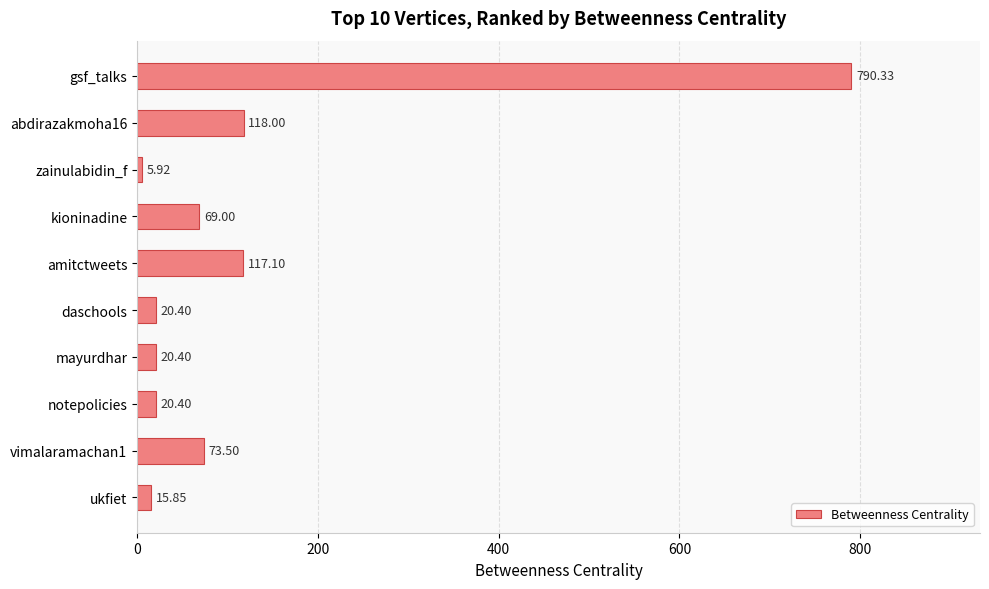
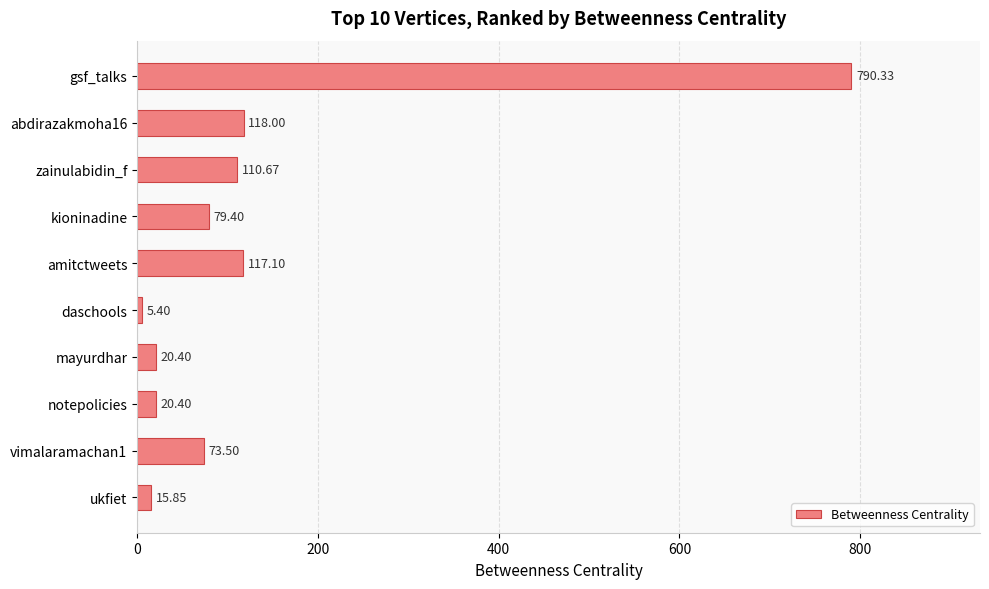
  {
    "gsf_talks": 790.33,
    "abdirazakmoha16": 118.00,
-   "zainulabidin_f": 5.92,
-   "kioninadine": 69.00,
+   "zainulabidin_f": 110.67,
+   "kioninadine": 79.40,
    "amitctweets": 117.10,
-   "daschools": 20.40,
+   "daschools": 5.40,
    "mayurdhar": 20.40,
    "notepolicies": 20.40,
    "vimalaramachan1": 73.50,
    "ukfiet": 15.85
  }
